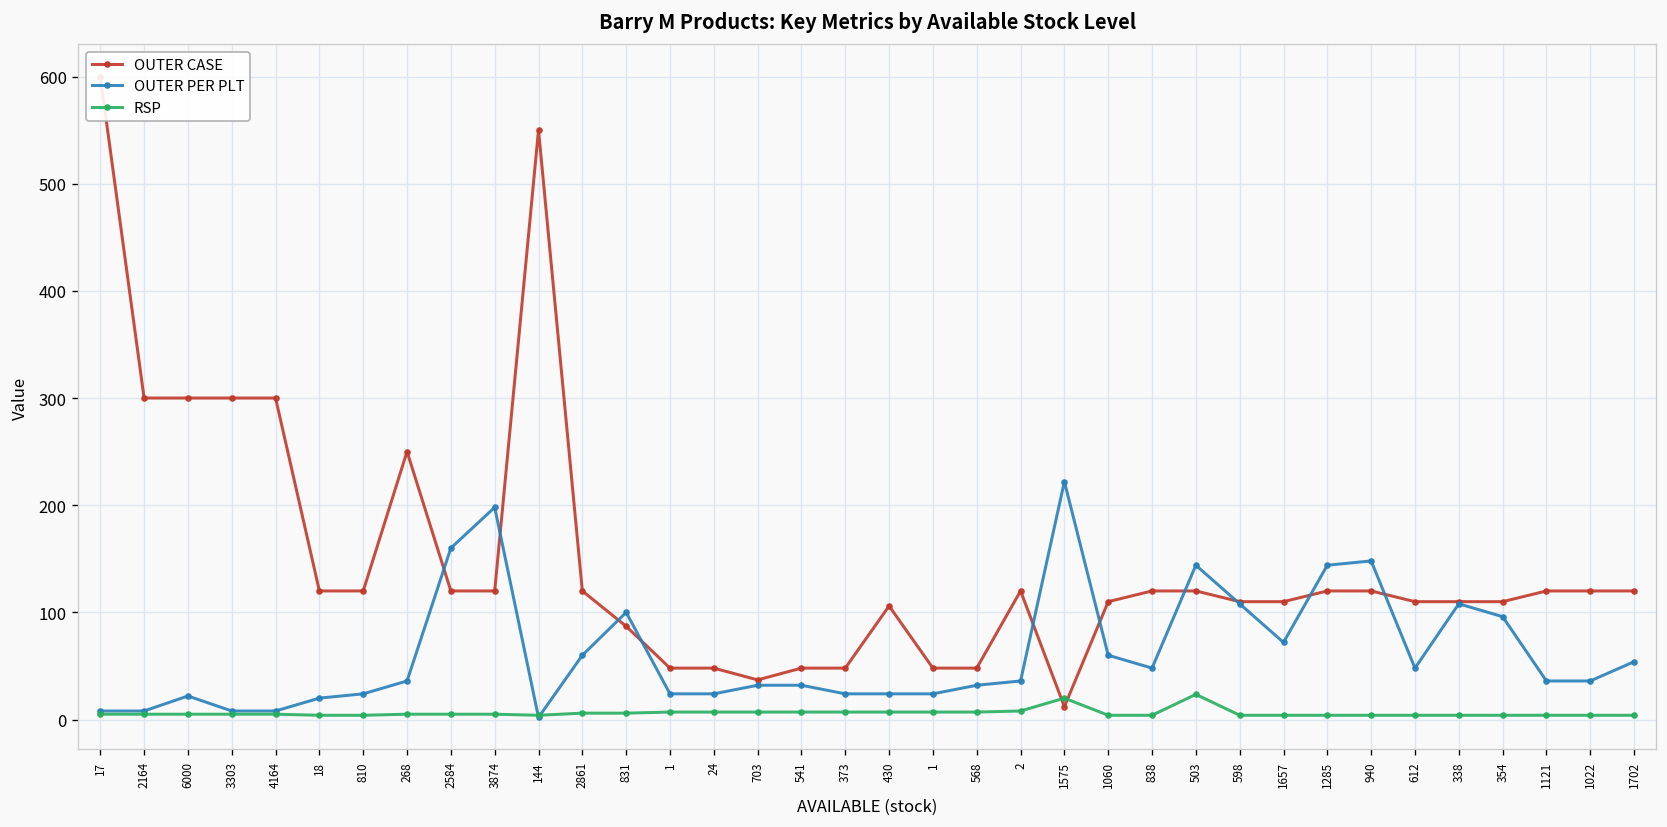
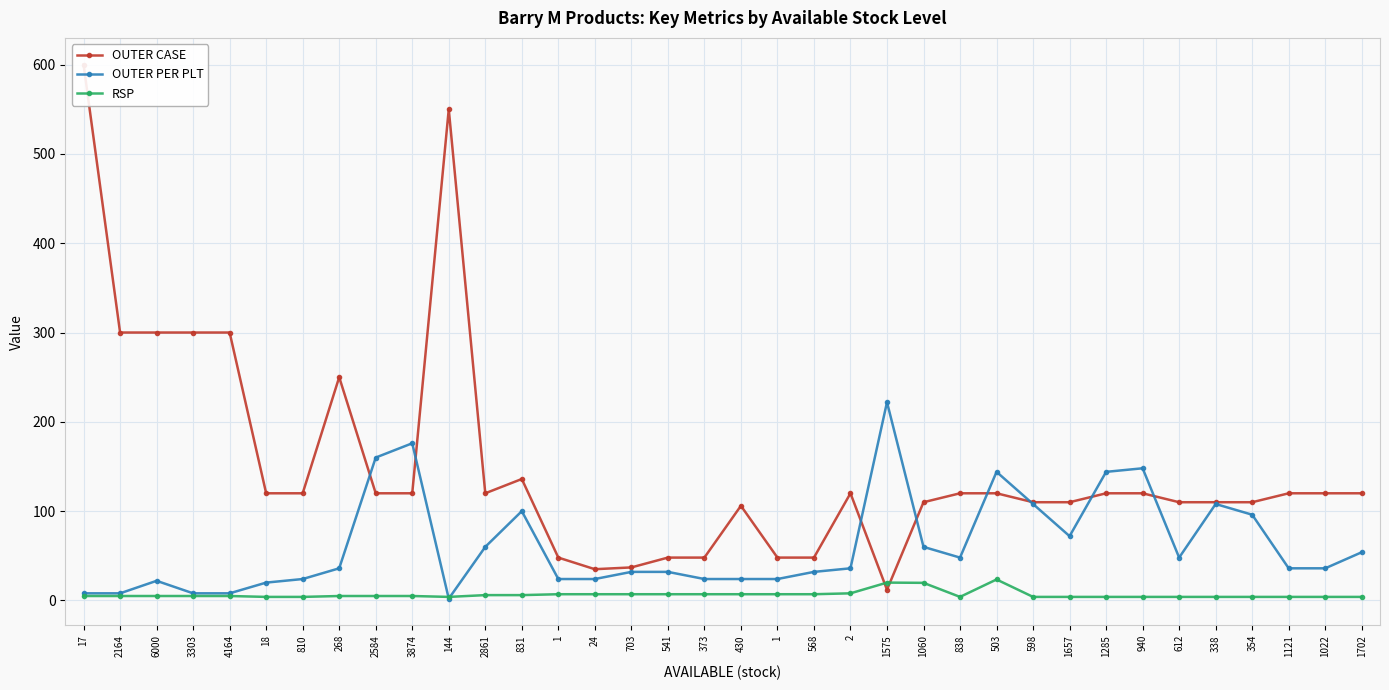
  {
    "OUTER CASE": {
      "2164": 300,
      "6000": 300,
      "3303": 300,
      "4164": 300,
      "18": 120,
      "810": 120,
      "268": 250,
      "2584": 120,
      "3874": 120,
      "144": 550,
      "2861": 120,
-     "831": 90,
-     "24": 50,
+     "831": 140,
+     "24": 40,
      "703": 40,
      "541": 50,
      "373": 50,
      "430": 110,
      "568": 50,
      "2": 120,
      "1575": 10,
      "1060": 110,
      "838": 120,
      "503": 120,
      "1657": 110,
      "1285": 120,
      "940": 120,
      "612": 110,
      "354": 110,
      "1121": 120,
      "1022": 120,
      "1702": 120
    },
    "OUTER PER PLT": {
      "17": 10,
      "2164": 10,
      "6000": 20,
      "3303": 10,
      "4164": 10,
      "18": 20,
      "810": 20,
      "268": 40,
      "2584": 160,
-     "3874": 200,
+     "3874": 180,
      "2861": 60,
      "831": 100,
      "24": 20,
      "703": 30,
      "541": 30,
      "373": 20,
      "430": 20,
      "568": 30,
      "2": 40,
      "1575": 220,
      "1060": 60,
      "838": 50,
      "503": 140,
      "1657": 70,
      "1285": 140,
      "940": 150,
      "612": 50,
      "354": 100,
      "1121": 40,
      "1022": 40,
      "1702": 50
    },
    "RSP": {
      "17": 0,
      "2164": 0,
      "6000": 0,
      "3303": 0,
      "4164": 0,
      "18": 0,
      "810": 0,
      "268": 0,
      "2584": 0,
      "3874": 0,
      "2861": 10,
      "831": 10,
      "24": 10,
      "703": 10,
      "541": 10,
      "373": 10,
      "430": 10,
      "568": 10,
      "2": 10,
      "1575": 20,
-     "1060": 0,
+     "1060": 20,
      "838": 0,
      "503": 20,
      "598": 0,
      "1657": 0,
      "1285": 0,
      "940": 0,
      "612": 0,
      "338": 0,
      "354": 0,
      "1121": 0,
      "1022": 0,
      "1702": 0
    }
  }
